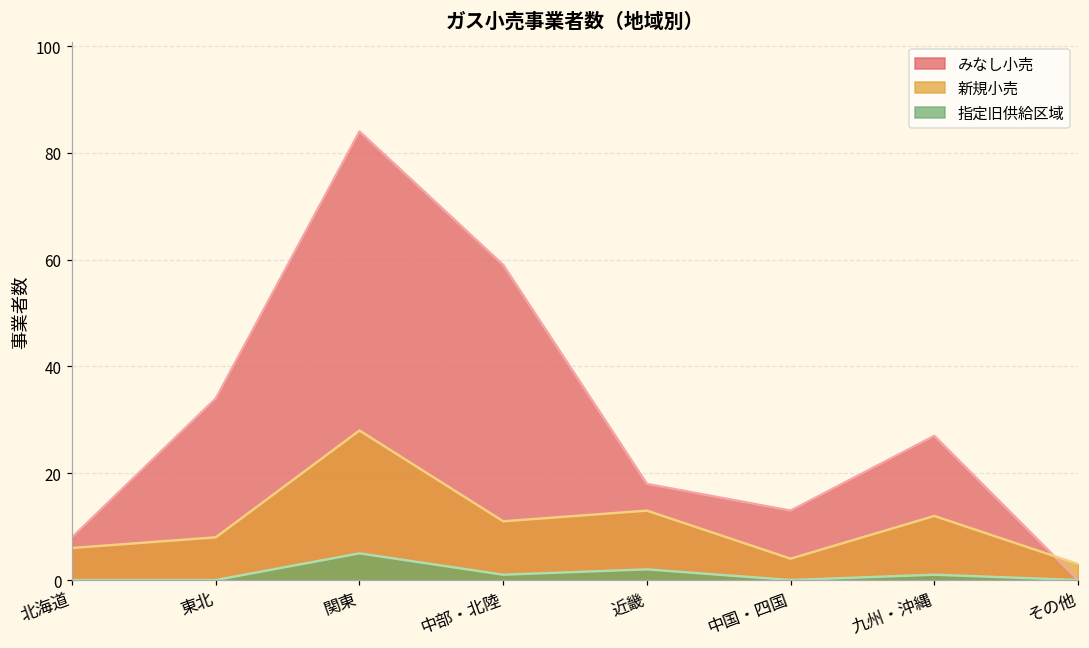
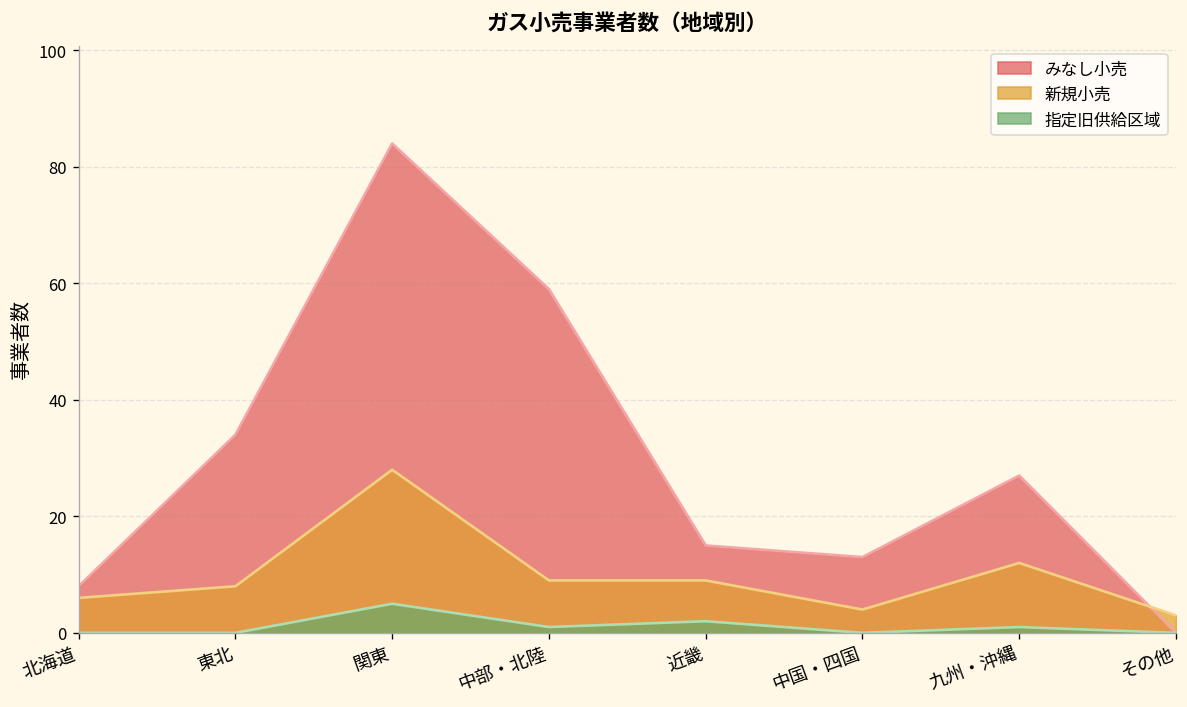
  {
    "みなし小売": {
      "北海道": 8,
      "東北": 34,
      "関東": 84,
      "中部・北陸": 59,
-     "近畿": 18,
+     "近畿": 15,
      "中国・四国": 13,
      "九州・沖縄": 27
    },
    "新規小売": {
      "北海道": 6,
      "東北": 8,
      "関東": 28,
-     "中部・北陸": 11,
-     "近畿": 13,
+     "中部・北陸": 9,
+     "近畿": 9,
      "中国・四国": 4,
      "九州・沖縄": 12,
      "その他": 3
    },
    "指定旧供給区域": {
      "北海道": 0,
      "東北": 0,
      "関東": 5,
      "中部・北陸": 1,
      "近畿": 2,
      "中国・四国": 0,
      "九州・沖縄": 1
    }
  }
